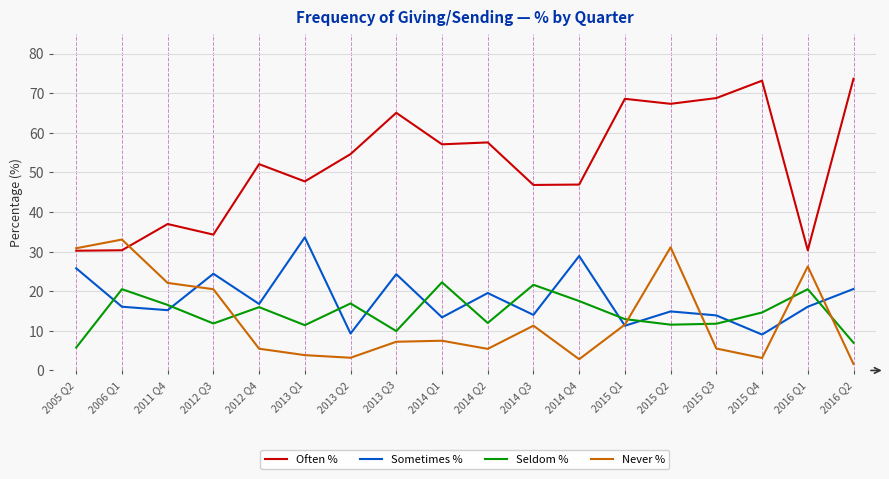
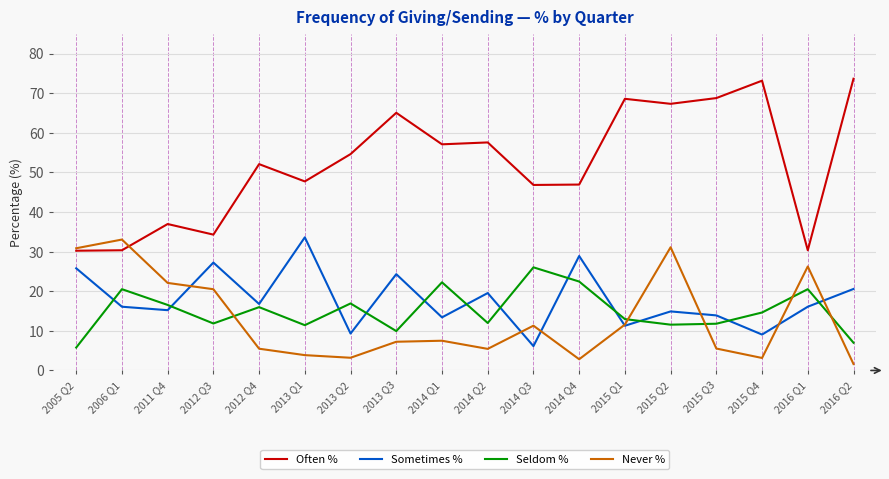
  {
    "Often %": {
      "2006 Q1": 30,
      "2011 Q4": 37,
      "2012 Q3": 34,
      "2012 Q4": 52,
      "2013 Q1": 48,
      "2013 Q2": 55,
      "2013 Q3": 65,
      "2014 Q1": 57,
      "2014 Q2": 58,
      "2014 Q3": 47,
      "2014 Q4": 47,
      "2015 Q1": 69,
      "2015 Q2": 67,
      "2015 Q3": 69,
      "2015 Q4": 73,
      "2016 Q1": 30,
      "2016 Q2": 74
    },
    "Sometimes %": {
      "2005 Q2": 26,
      "2006 Q1": 16,
      "2011 Q4": 15,
-     "2012 Q3": 24,
+     "2012 Q3": 27,
      "2012 Q4": 17,
      "2013 Q1": 34,
      "2013 Q2": 9,
      "2013 Q3": 24,
      "2014 Q1": 13,
      "2014 Q2": 20,
-     "2014 Q3": 14,
+     "2014 Q3": 6,
      "2014 Q4": 29,
      "2015 Q2": 15,
      "2015 Q3": 14,
      "2015 Q4": 9,
      "2016 Q1": 16,
      "2016 Q2": 21
    },
    "Seldom %": {
      "2005 Q2": 6,
      "2006 Q1": 21,
      "2011 Q4": 17,
      "2012 Q3": 12,
      "2012 Q4": 16,
      "2013 Q1": 11,
      "2013 Q2": 17,
      "2013 Q3": 10,
      "2014 Q1": 22,
      "2014 Q2": 12,
-     "2014 Q3": 22,
-     "2014 Q4": 18,
+     "2014 Q3": 26,
+     "2014 Q4": 22,
      "2015 Q1": 13,
      "2015 Q2": 12,
      "2015 Q3": 12,
      "2015 Q4": 15,
      "2016 Q1": 21,
      "2016 Q2": 7
    },
    "Never %": {
      "2006 Q1": 33,
      "2011 Q4": 22,
      "2012 Q3": 21,
      "2012 Q4": 5,
      "2013 Q1": 4,
      "2013 Q2": 3,
      "2013 Q3": 7,
      "2014 Q1": 8,
      "2014 Q2": 5,
      "2014 Q3": 11,
      "2014 Q4": 3,
      "2015 Q2": 31,
      "2015 Q3": 6,
      "2015 Q4": 3,
      "2016 Q1": 26,
      "2016 Q2": 2
    }
  }
